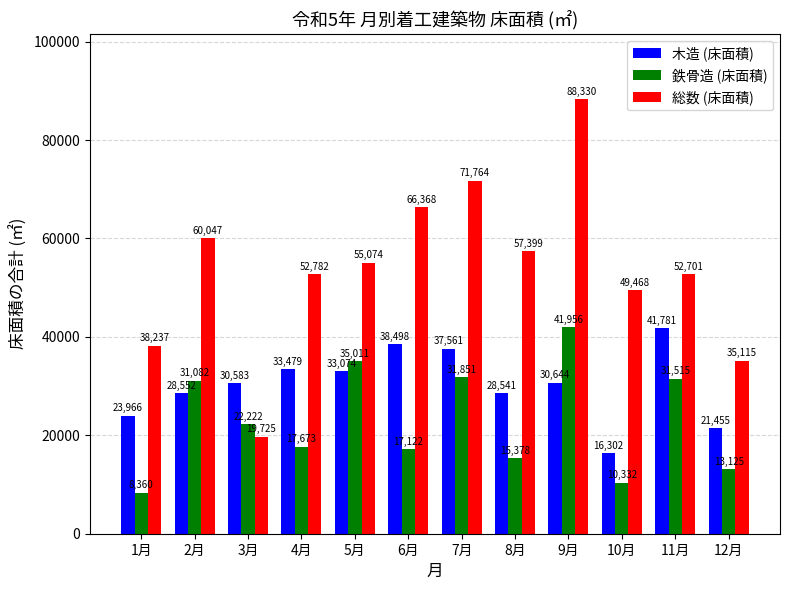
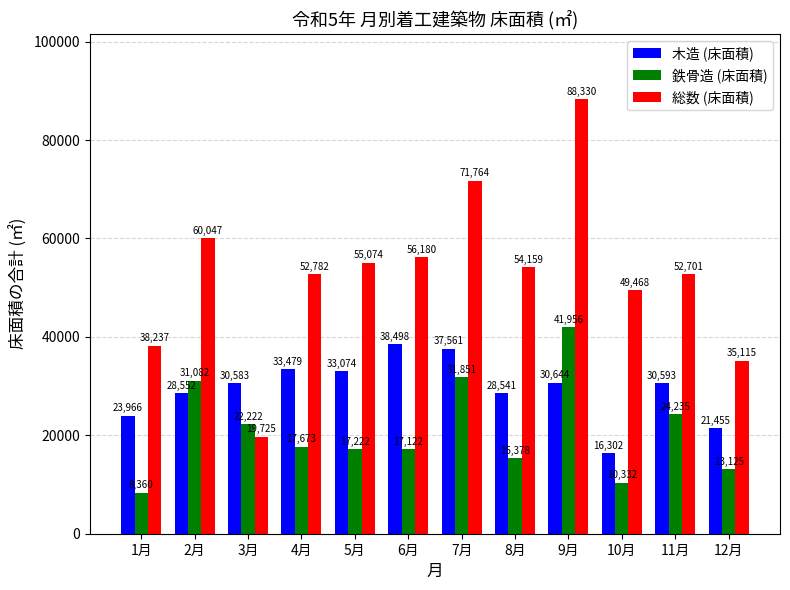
  {
    "木造 (床面積)": {
      "1月": "23,966",
      "2月": "28,552",
      "3月": "30,583",
      "4月": "33,479",
      "5月": "33,074",
      "6月": "38,498",
      "7月": "37,561",
      "8月": "28,541",
      "9月": "30,644",
      "10月": "16,302",
-     "11月": "41,781",
+     "11月": "30,593",
      "12月": "21,455"
    },
    "鉄骨造 (床面積)": {
      "1月": "8,360",
      "2月": "31,082",
      "3月": "22,222",
      "4月": "17,673",
-     "5月": "35,011",
+     "5月": "17,222",
      "6月": "17,122",
      "7月": "31,851",
      "8月": "15,378",
      "9月": "41,956",
      "10月": "10,332",
-     "11月": "31,515",
+     "11月": "24,235",
      "12月": "13,125"
    },
    "総数 (床面積)": {
      "1月": "38,237",
      "2月": "60,047",
      "3月": "19,725",
      "4月": "52,782",
      "5月": "55,074",
-     "6月": "66,368",
+     "6月": "56,180",
      "7月": "71,764",
-     "8月": "57,399",
+     "8月": "54,159",
      "9月": "88,330",
      "10月": "49,468",
      "11月": "52,701",
      "12月": "35,115"
    }
  }
